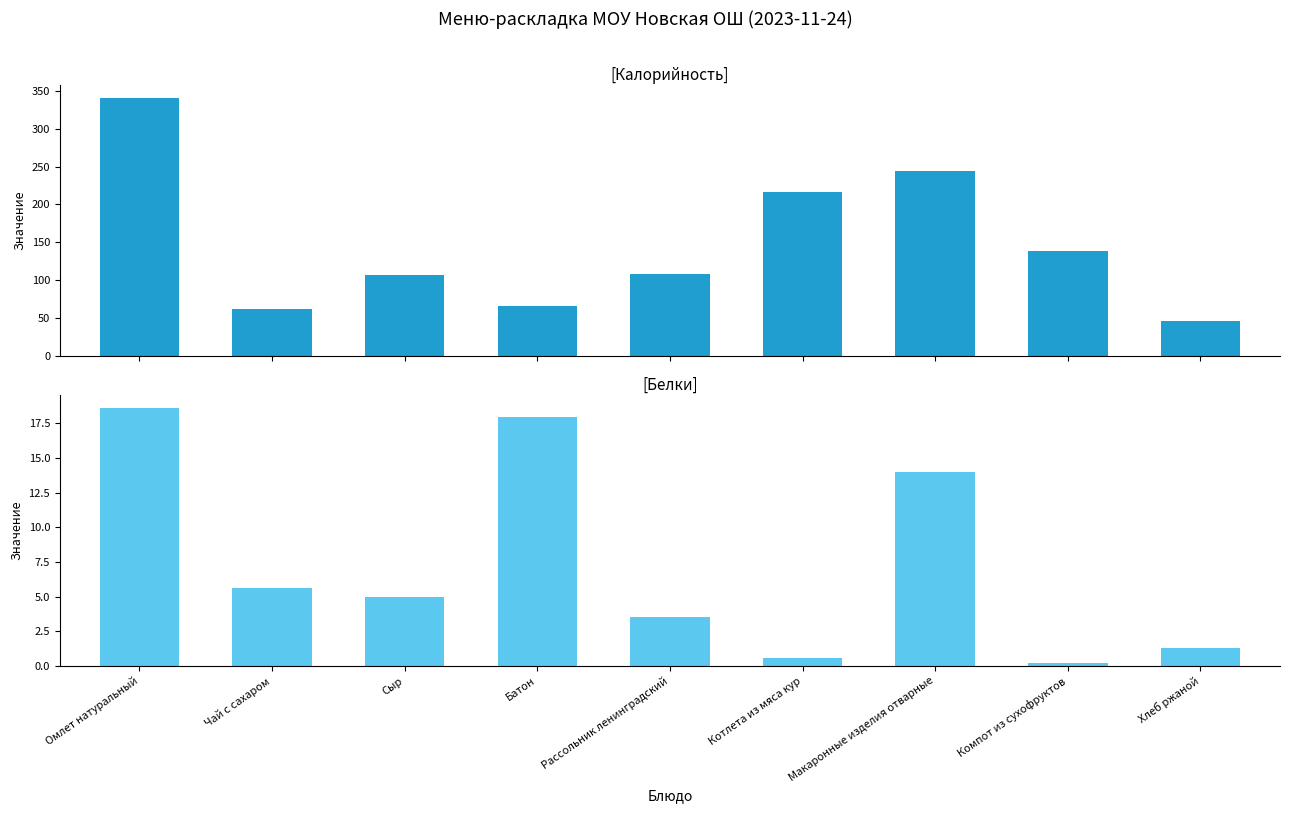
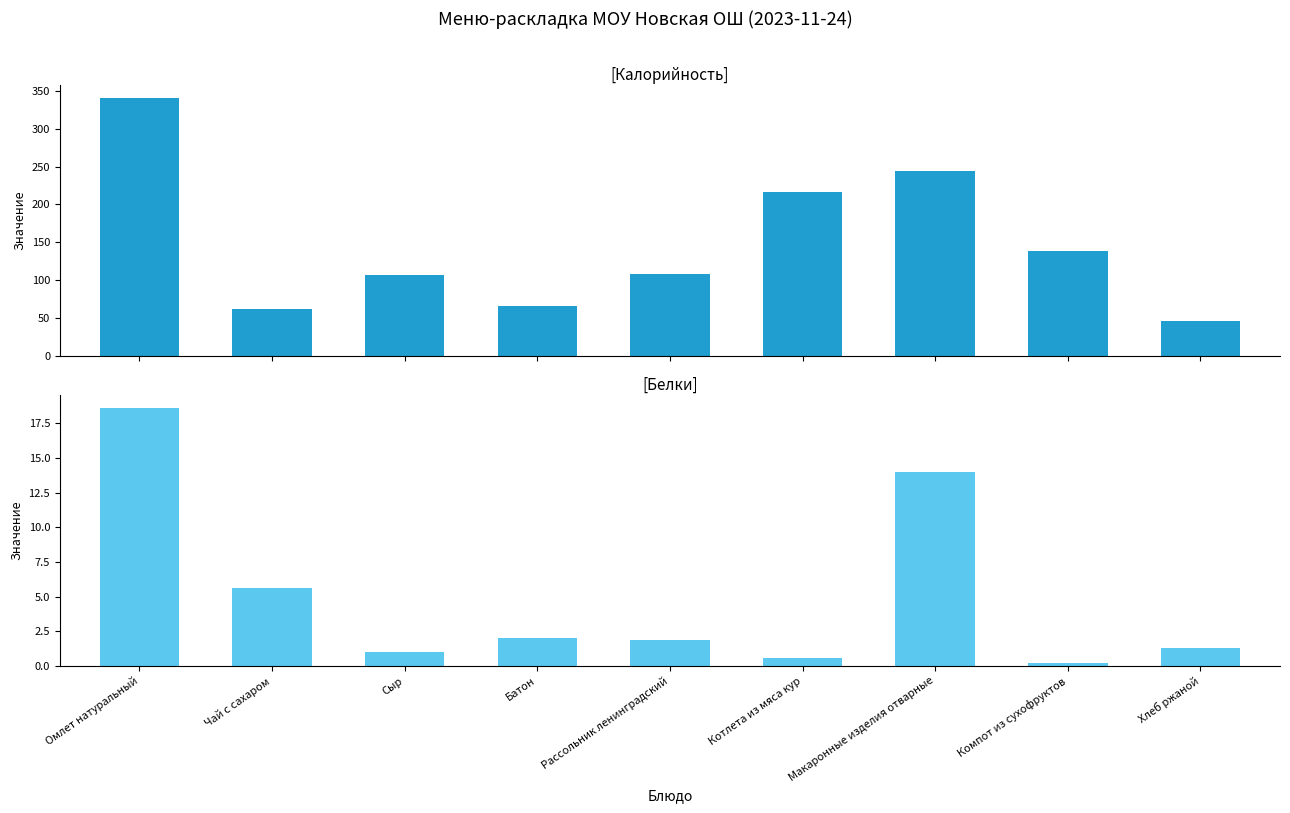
  {
    "[Белки]": {
      "Омлет натуральный": 18.6,
      "Чай с сахаром": 5.6,
-     "Сыр": 5,
-     "Батон": 18,
-     "Рассольник ленинградский": 3.5,
+     "Сыр": 1,
+     "Батон": 2,
+     "Рассольник ленинградский": 1.9,
      "Котлета из мяса кур": 0.6,
      "Макаронные изделия отварные": 14.0,
      "Компот из сухофруктов": 0.2,
      "Хлеб ржаной": 1.3
    }
  }
